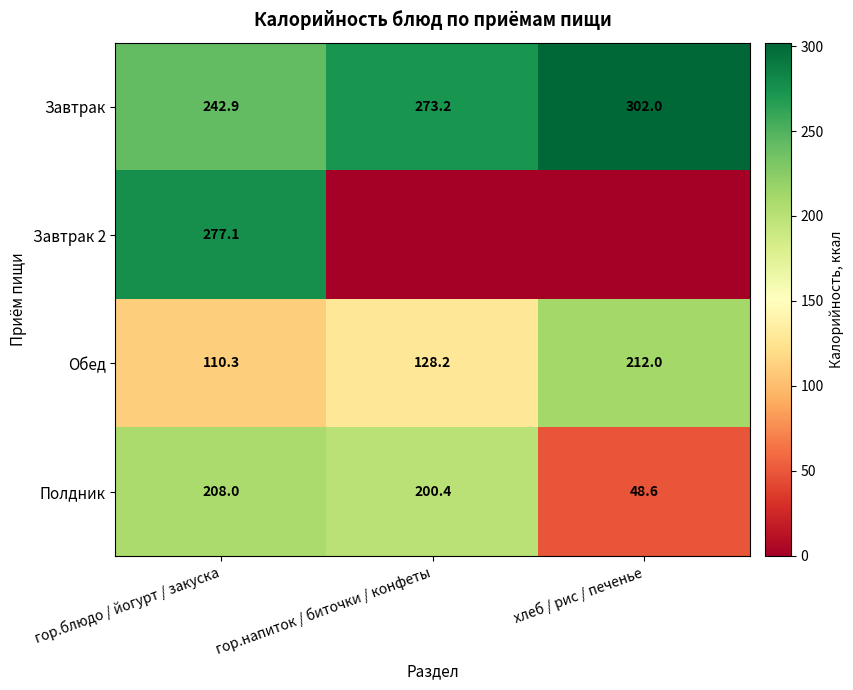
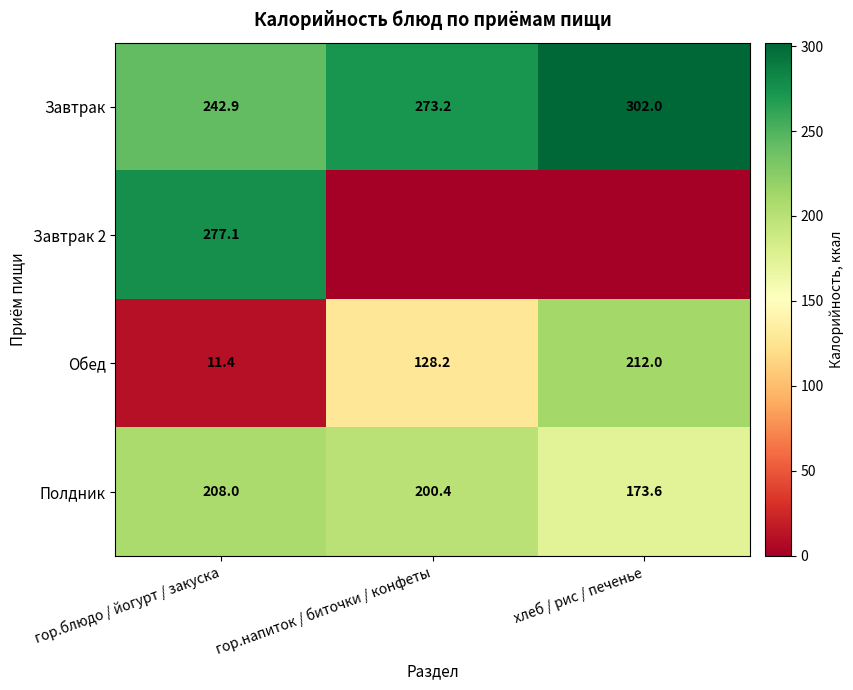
  {
    "Завтрак": {
      "гор.блюдо / йогурт / закуска": 242.9,
      "гор.напиток / биточки / конфеты": 273.2,
      "хлеб / рис / печенье": 302.0
    },
    "Завтрак 2": {
      "гор.блюдо / йогурт / закуска": 277.1
    },
    "Обед": {
-     "гор.блюдо / йогурт / закуска": 110.3,
+     "гор.блюдо / йогурт / закуска": 11.4,
      "гор.напиток / биточки / конфеты": 128.2,
      "хлеб / рис / печенье": 212.0
    },
    "Полдник": {
      "гор.блюдо / йогурт / закуска": 208.0,
      "гор.напиток / биточки / конфеты": 200.4,
-     "хлеб / рис / печенье": 48.6
+     "хлеб / рис / печенье": 173.6
    }
  }
